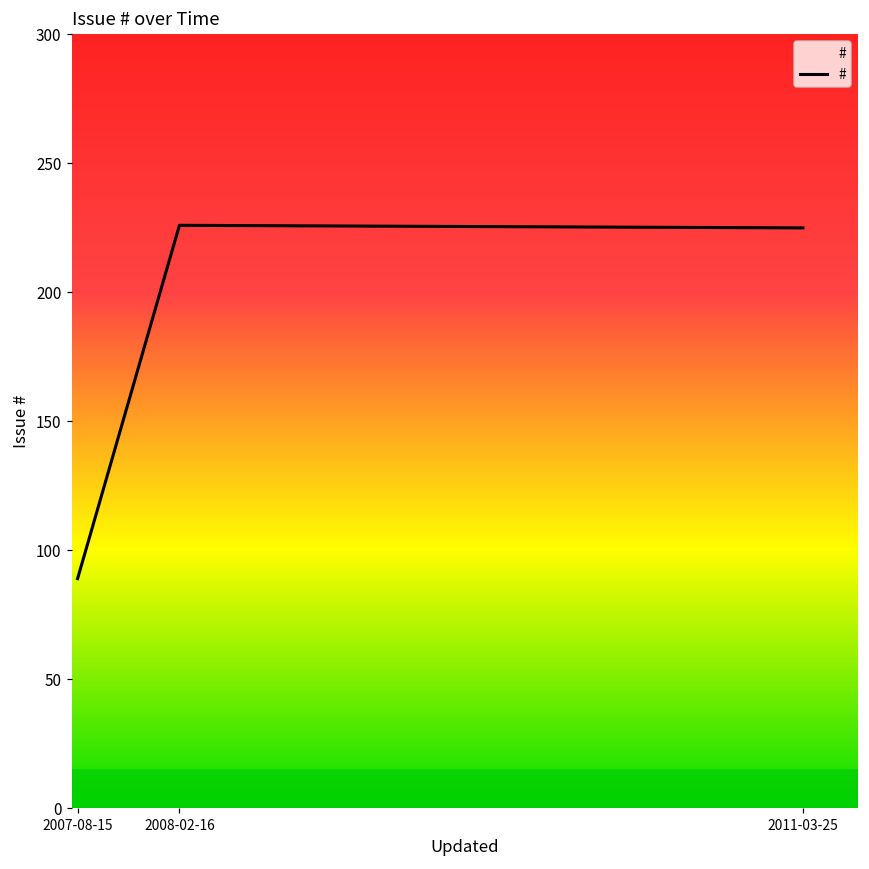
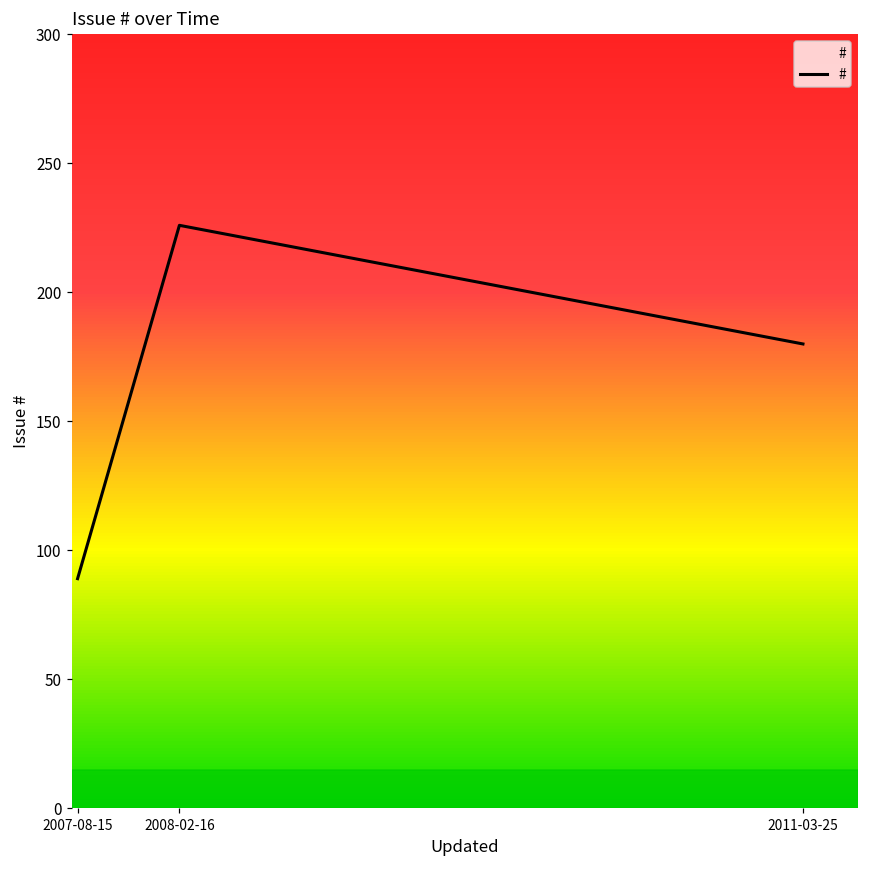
  {
    "2007-08-15": 89,
    "2008-02-16": 226,
-   "2011-03-25": 225
+   "2011-03-25": 180
  }
